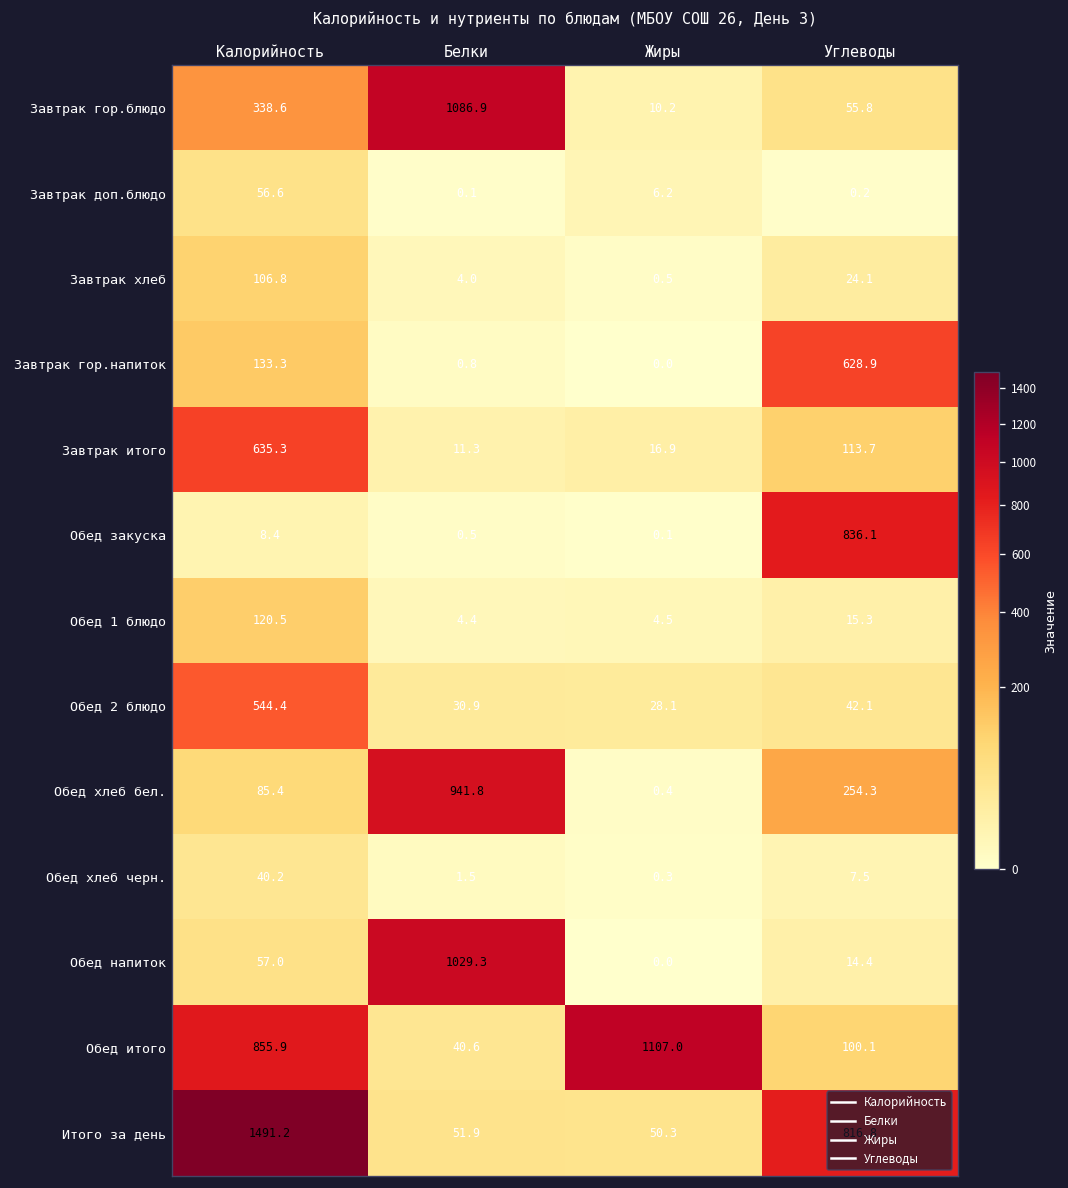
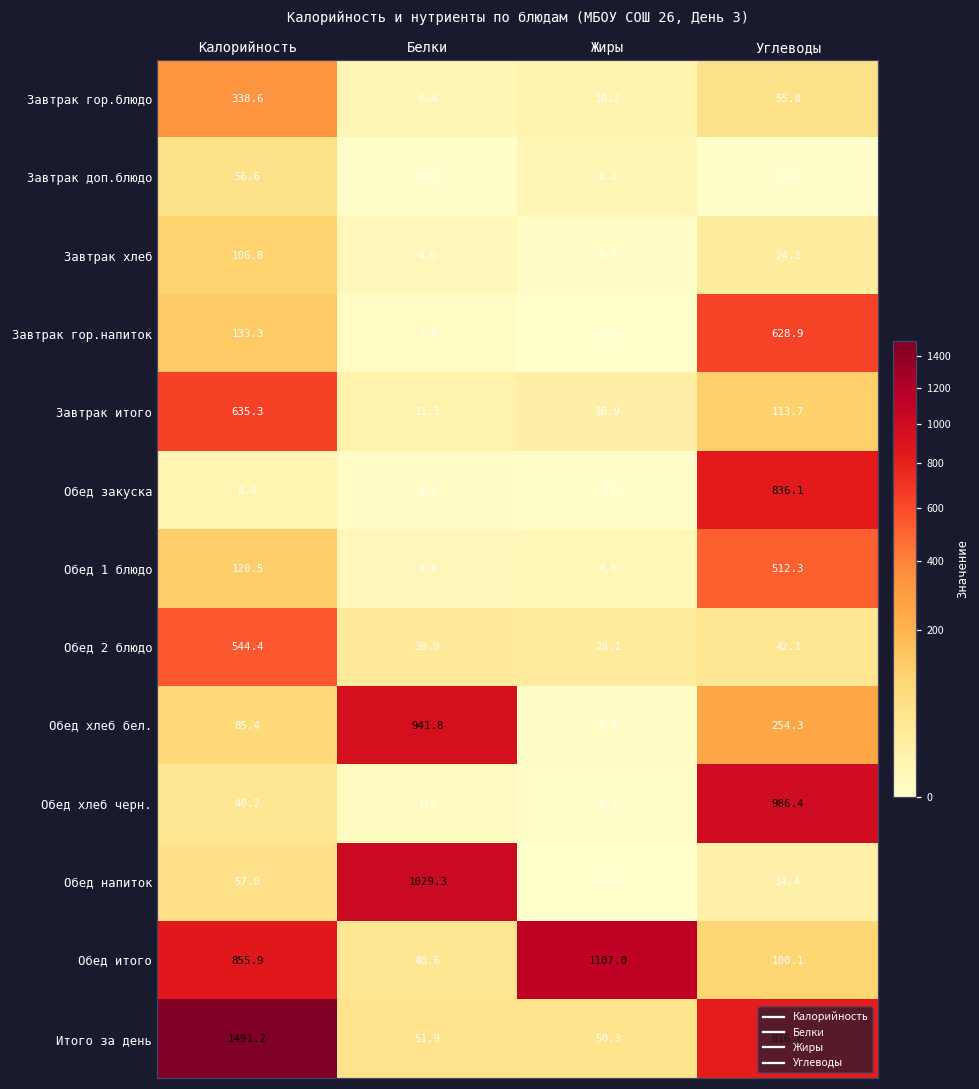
  {
    "Завтрак гор.блюдо": {
      "Калорийность": 338.6,
-     "Белки": 1086.9,
+     "Белки": 6.4,
      "Жиры": 10.2,
      "Углеводы": 55.8
    },
    "Завтрак доп.блюдо": {
      "Калорийность": 56.6,
      "Белки": 0.1,
      "Жиры": 6.2,
      "Углеводы": 0.2
    },
    "Завтрак хлеб": {
      "Калорийность": 106.8,
      "Белки": 4.0,
      "Жиры": 0.5,
      "Углеводы": 24.1
    },
    "Завтрак гор.напиток": {
      "Калорийность": 133.3,
      "Белки": 0.8,
      "Жиры": 0.0,
      "Углеводы": 628.9
    },
    "Завтрак итого": {
      "Калорийность": 635.3,
      "Белки": 11.3,
      "Жиры": 16.9,
      "Углеводы": 113.7
    },
    "Обед закуска": {
      "Калорийность": 8.4,
      "Белки": 0.5,
      "Жиры": 0.1,
      "Углеводы": 836.1
    },
    "Обед 1 блюдо": {
      "Калорийность": 120.5,
      "Белки": 4.4,
      "Жиры": 4.5,
-     "Углеводы": 15.3
+     "Углеводы": 512.3
    },
    "Обед 2 блюдо": {
      "Калорийность": 544.4,
      "Белки": 30.9,
      "Жиры": 28.1,
      "Углеводы": 42.1
    },
    "Обед хлеб бел.": {
      "Калорийность": 85.4,
      "Белки": 941.8,
      "Жиры": 0.4,
      "Углеводы": 254.3
    },
    "Обед хлеб черн.": {
      "Калорийность": 40.2,
      "Белки": 1.5,
      "Жиры": 0.3,
-     "Углеводы": 7.5
+     "Углеводы": 986.4
    },
    "Обед напиток": {
      "Калорийность": 57.0,
      "Белки": 1029.3,
      "Жиры": 0.0,
      "Углеводы": 14.4
    },
    "Обед итого": {
      "Калорийность": 855.9,
      "Белки": 40.6,
      "Жиры": 1107.0,
      "Углеводы": 100.1
    },
    "Итого за день": {
      "Калорийность": 1491.2,
      "Белки": 51.9,
      "Жиры": 50.3
    }
  }
